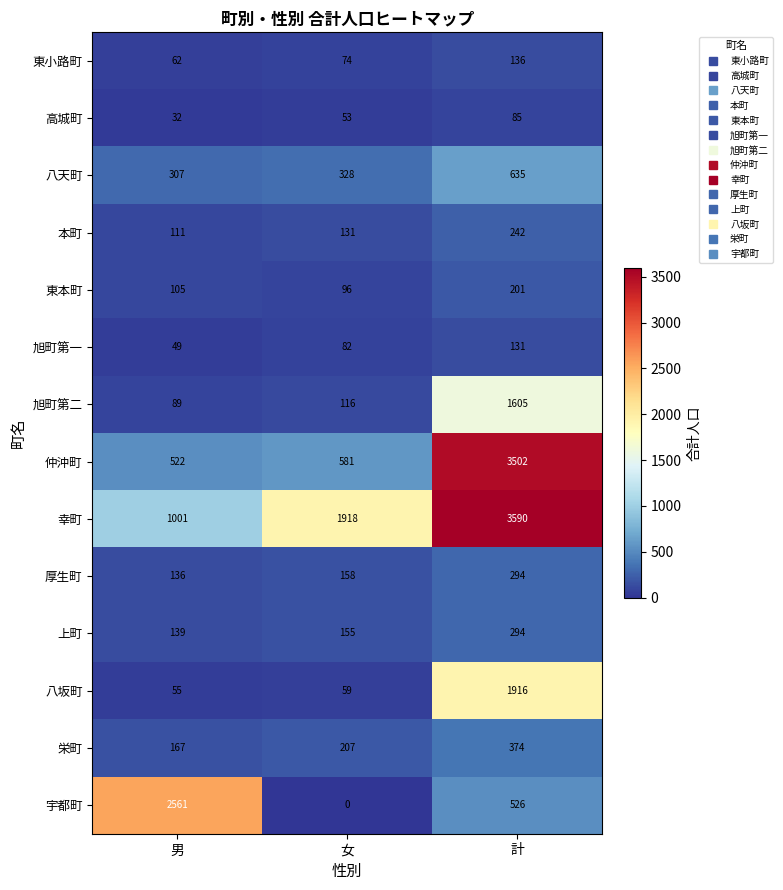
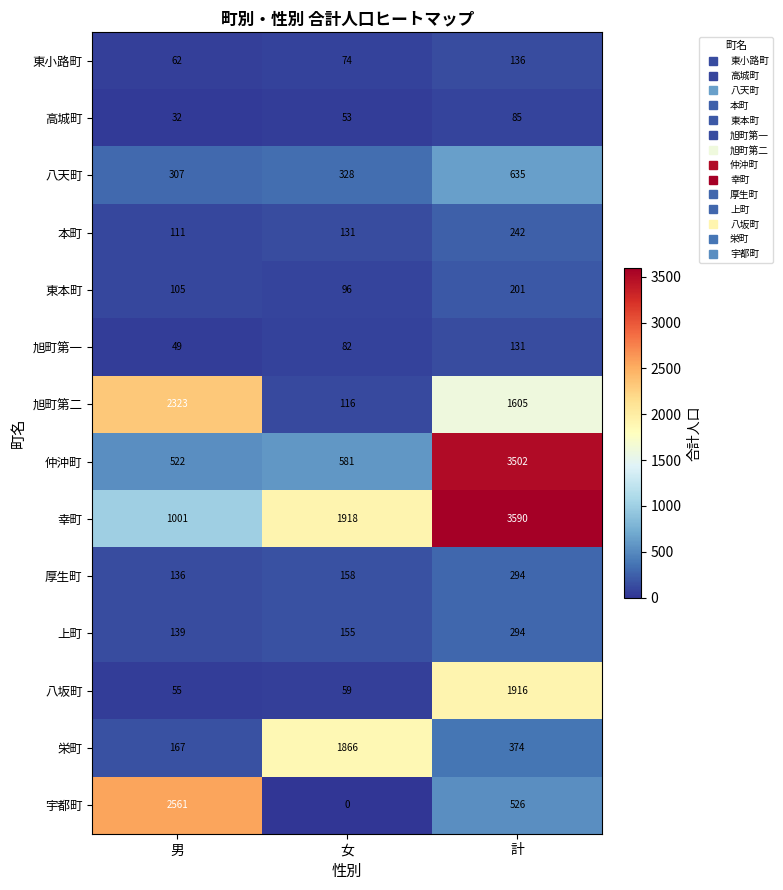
  {
    "東小路町": {
      "男": 62,
      "女": 74,
      "計": 136
    },
    "高城町": {
      "男": 32,
      "女": 53,
      "計": 85
    },
    "八天町": {
      "男": 307,
      "女": 328,
      "計": 635
    },
    "本町": {
      "男": 111,
      "女": 131,
      "計": 242
    },
    "東本町": {
      "男": 105,
      "女": 96,
      "計": 201
    },
    "旭町第一": {
      "男": 49,
      "女": 82,
      "計": 131
    },
    "旭町第二": {
-     "男": 89,
+     "男": 2323,
      "女": 116,
      "計": 1605
    },
    "仲沖町": {
      "男": 522,
      "女": 581,
      "計": 3502
    },
    "幸町": {
      "男": 1001,
      "女": 1918,
      "計": 3590
    },
    "厚生町": {
      "男": 136,
      "女": 158,
      "計": 294
    },
    "上町": {
      "男": 139,
      "女": 155,
      "計": 294
    },
    "八坂町": {
      "男": 55,
      "女": 59,
      "計": 1916
    },
    "栄町": {
      "男": 167,
-     "女": 207,
+     "女": 1866,
      "計": 374
    },
    "宇都町": {
      "男": 2561,
      "女": 0,
      "計": 526
    }
  }
